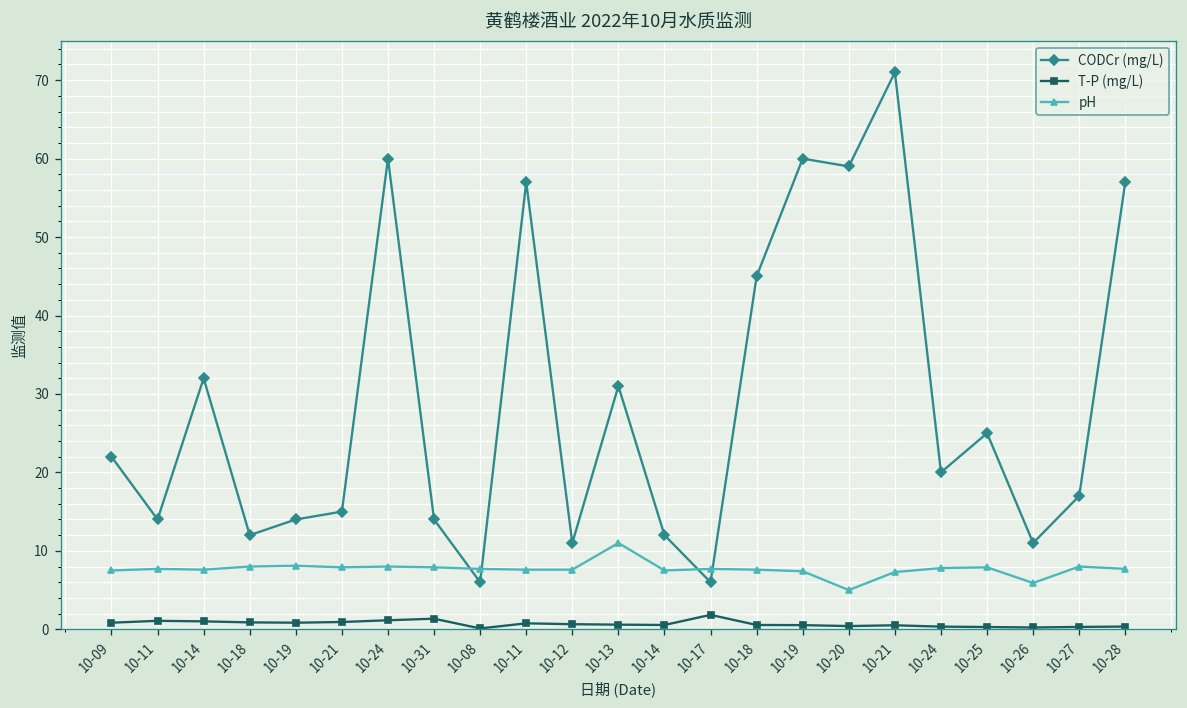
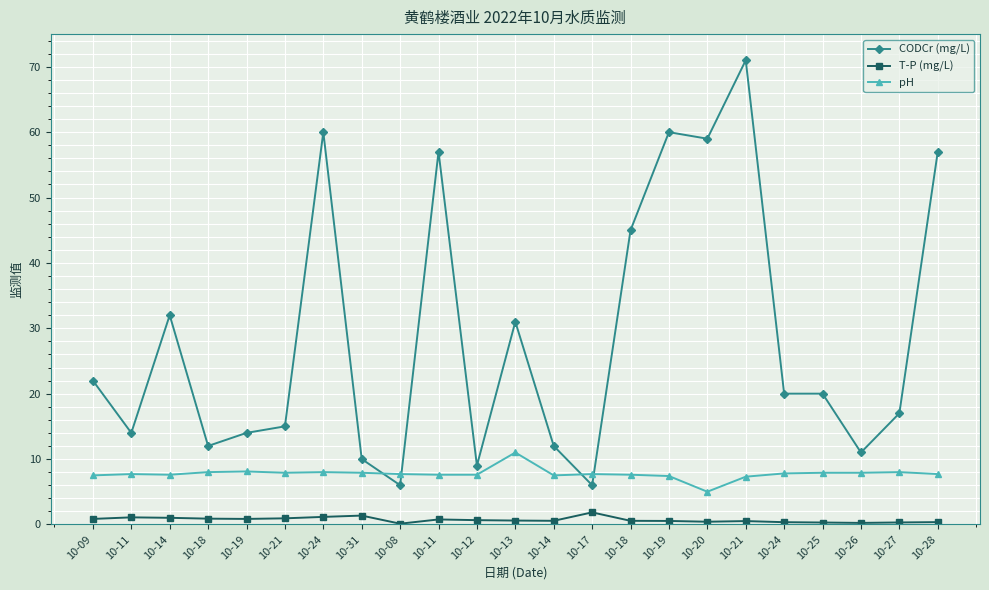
  {
    "CODCr (mg/L)": {
      "10-09": 22,
-     "10-31": 14,
+     "10-31": 10,
      "10-08": 6,
-     "10-12": 11,
+     "10-12": 9,
      "10-13": 31,
      "10-17": 6,
      "10-20": 59,
-     "10-25": 25,
+     "10-25": 20,
      "10-26": 11,
      "10-27": 17,
      "10-28": 57
    },
    "T-P (mg/L)": {
      "10-09": 1,
      "10-31": 1,
      "10-08": 0,
      "10-12": 1,
      "10-13": 1,
      "10-17": 2,
      "10-20": 0,
      "10-25": 0,
      "10-26": 0,
      "10-27": 0,
      "10-28": 0
    },
    "pH": {
      "10-09": 8,
      "10-31": 8,
      "10-08": 8,
      "10-12": 8,
      "10-13": 11,
      "10-17": 8,
      "10-20": 5,
      "10-25": 8,
-     "10-26": 6,
+     "10-26": 8,
      "10-27": 8,
      "10-28": 8
    }
  }
